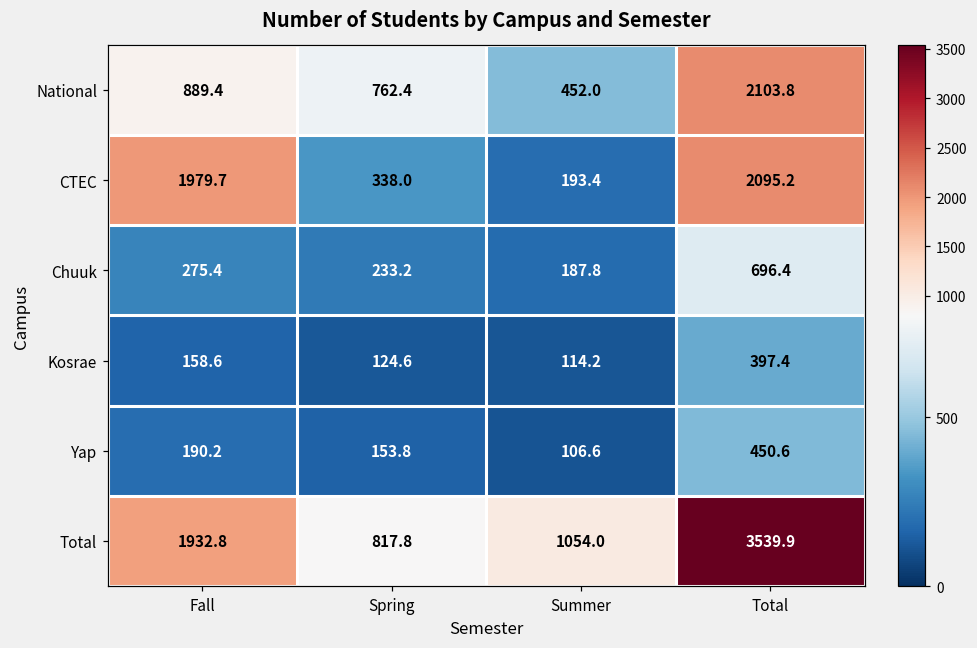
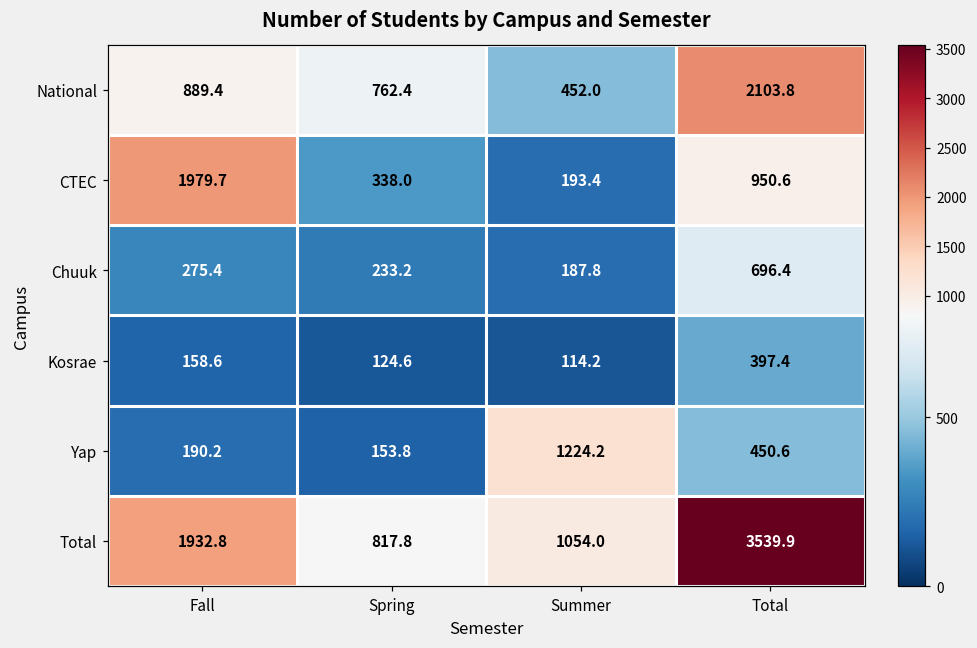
  {
    "National": {
      "Fall": 889.4,
      "Spring": 762.4,
      "Summer": 452.0,
      "Total": 2103.8
    },
    "CTEC": {
      "Fall": 1979.7,
      "Spring": 338.0,
      "Summer": 193.4,
-     "Total": 2095.2
+     "Total": 950.6
    },
    "Chuuk": {
      "Fall": 275.4,
      "Spring": 233.2,
      "Summer": 187.8,
      "Total": 696.4
    },
    "Kosrae": {
      "Fall": 158.6,
      "Spring": 124.6,
      "Summer": 114.2,
      "Total": 397.4
    },
    "Yap": {
      "Fall": 190.2,
      "Spring": 153.8,
-     "Summer": 106.6,
+     "Summer": 1224.2,
      "Total": 450.6
    },
    "Total": {
      "Fall": 1932.8,
      "Spring": 817.8,
      "Summer": 1054.0,
      "Total": 3539.9
    }
  }
